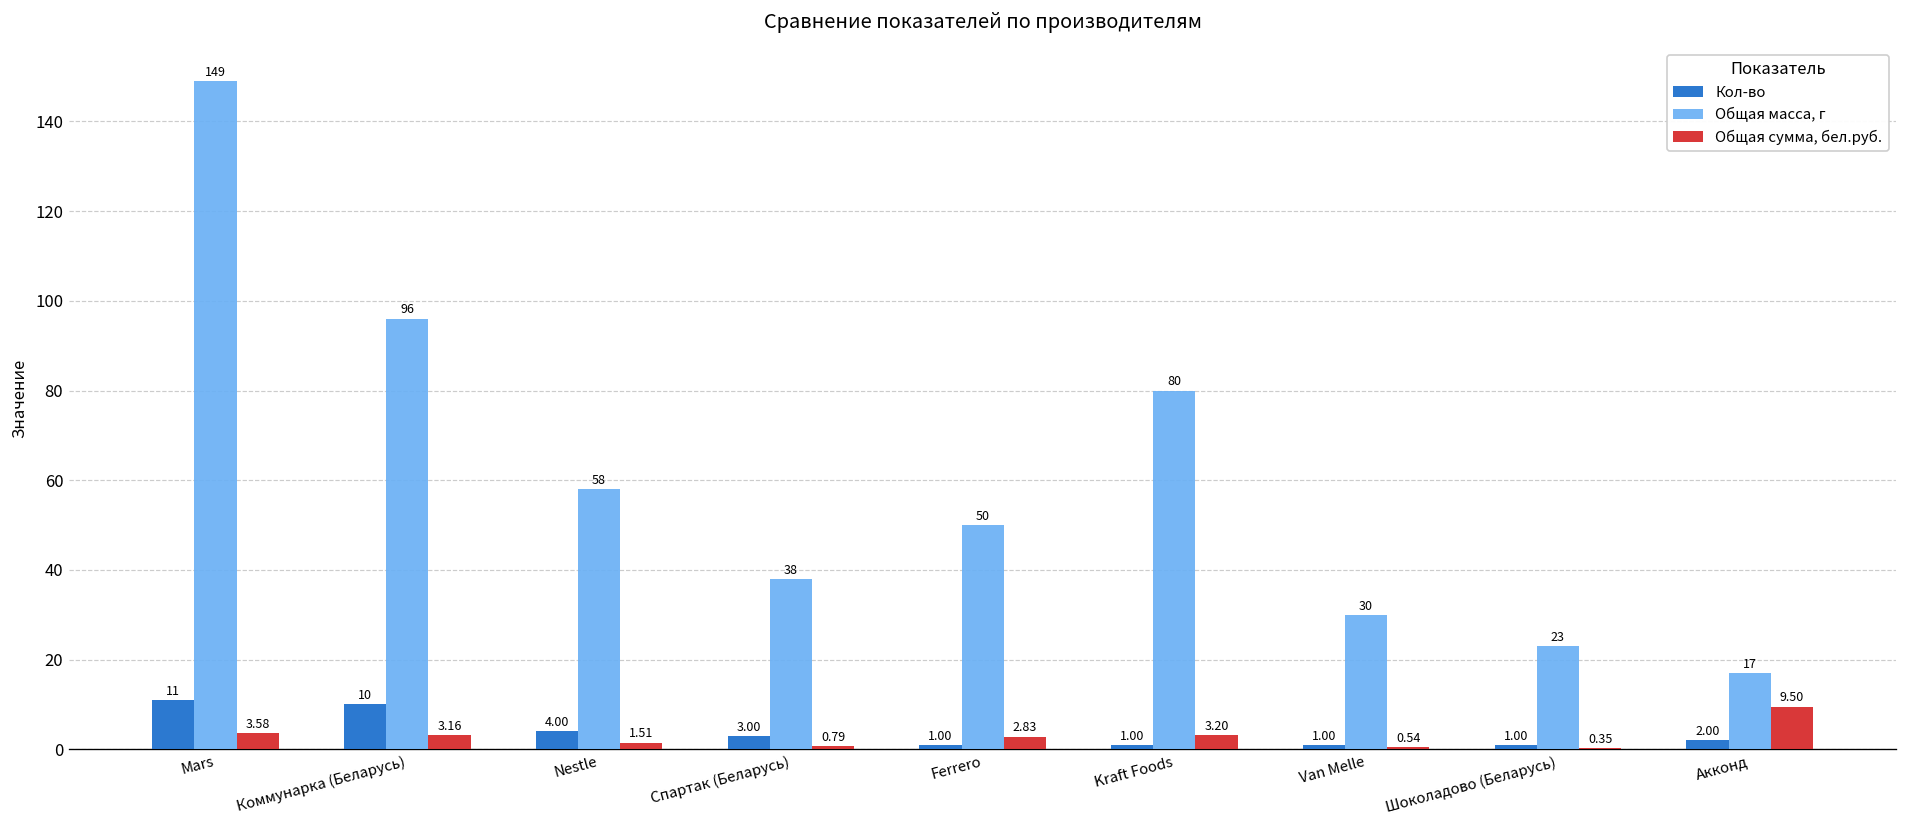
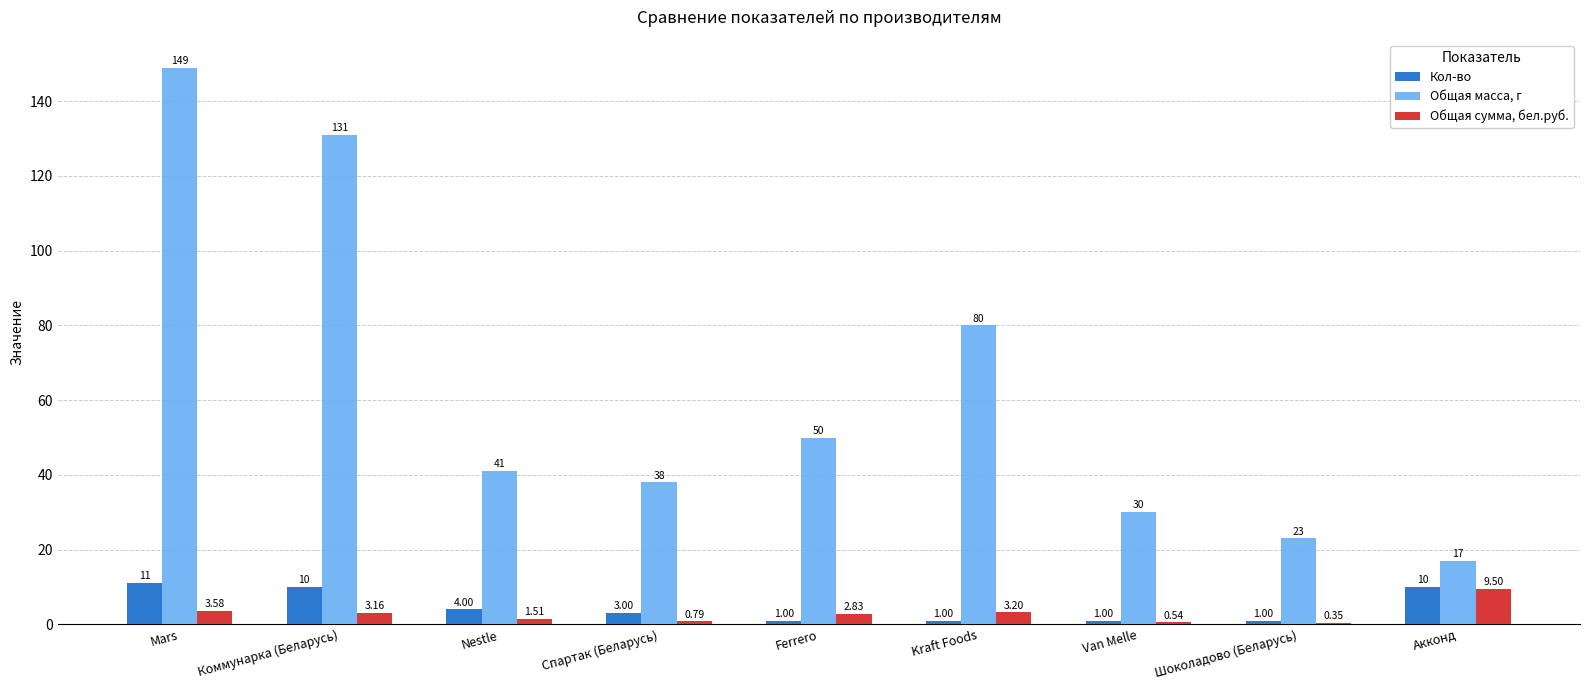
  {
    "Кол-во": {
      "Mars": 11,
      "Коммунарка (Беларусь)": 10,
      "Nestle": 4.00,
      "Спартак (Беларусь)": 3.00,
      "Ferrero": 1.00,
      "Kraft Foods": 1.00,
      "Van Melle": 1.00,
      "Шоколадово (Беларусь)": 1.00,
-     "Акконд": 2.00
+     "Акконд": 10
    },
    "Общая масса, г": {
      "Mars": 149,
-     "Коммунарка (Беларусь)": 96,
-     "Nestle": 58,
+     "Коммунарка (Беларусь)": 131,
+     "Nestle": 41,
      "Спартак (Беларусь)": 38,
      "Ferrero": 50,
      "Kraft Foods": 80,
      "Van Melle": 30,
      "Шоколадово (Беларусь)": 23,
      "Акконд": 17
    },
    "Общая сумма, бел.руб.": {
      "Mars": 3.58,
      "Коммунарка (Беларусь)": 3.16,
      "Nestle": 1.51,
      "Спартак (Беларусь)": 0.79,
      "Ferrero": 2.83,
      "Kraft Foods": 3.20,
      "Van Melle": 0.54,
      "Шоколадово (Беларусь)": 0.35,
      "Акконд": 9.50
    }
  }
